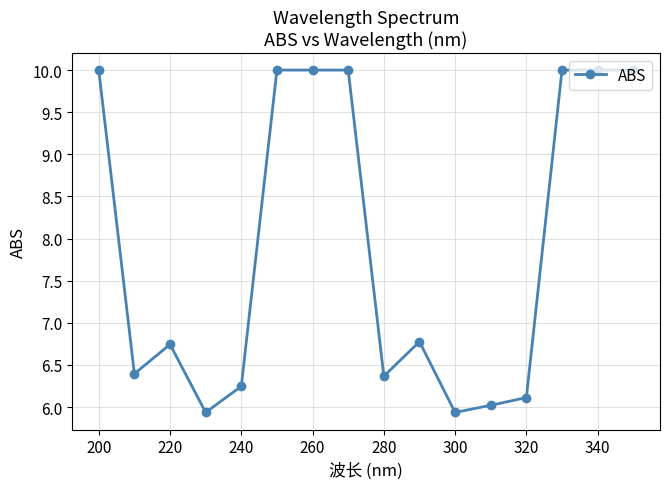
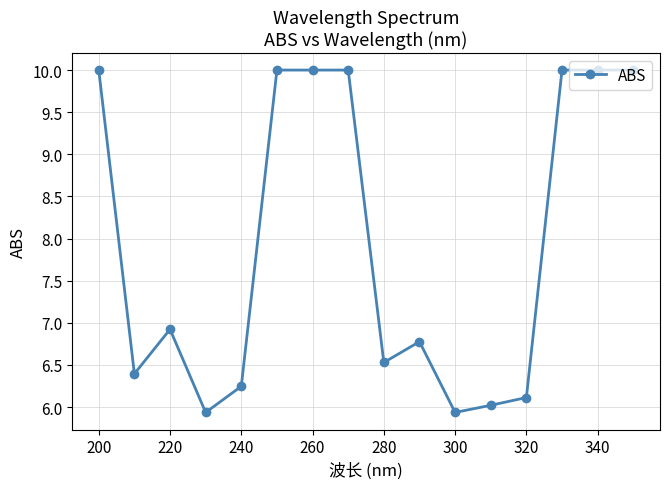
  {
    "200": 10.0,
-   "220": 6.7,
+   "220": 6.9,
    "240": 6.2,
    "260": 10.0,
-   "280": 6.4,
+   "280": 6.5,
    "300": 5.9,
    "320": 6.1
  }
